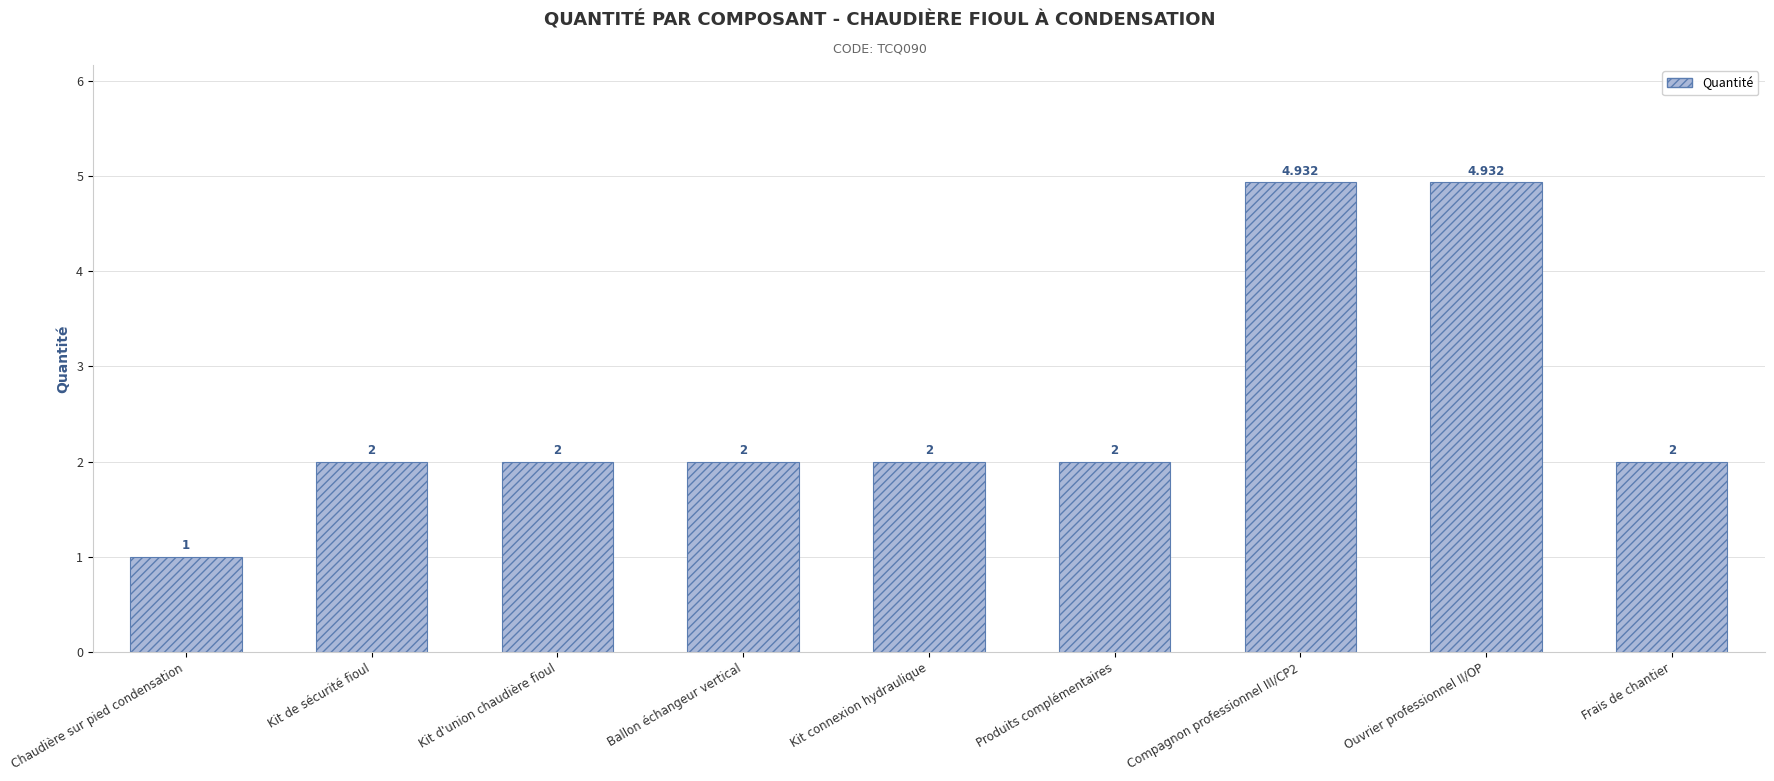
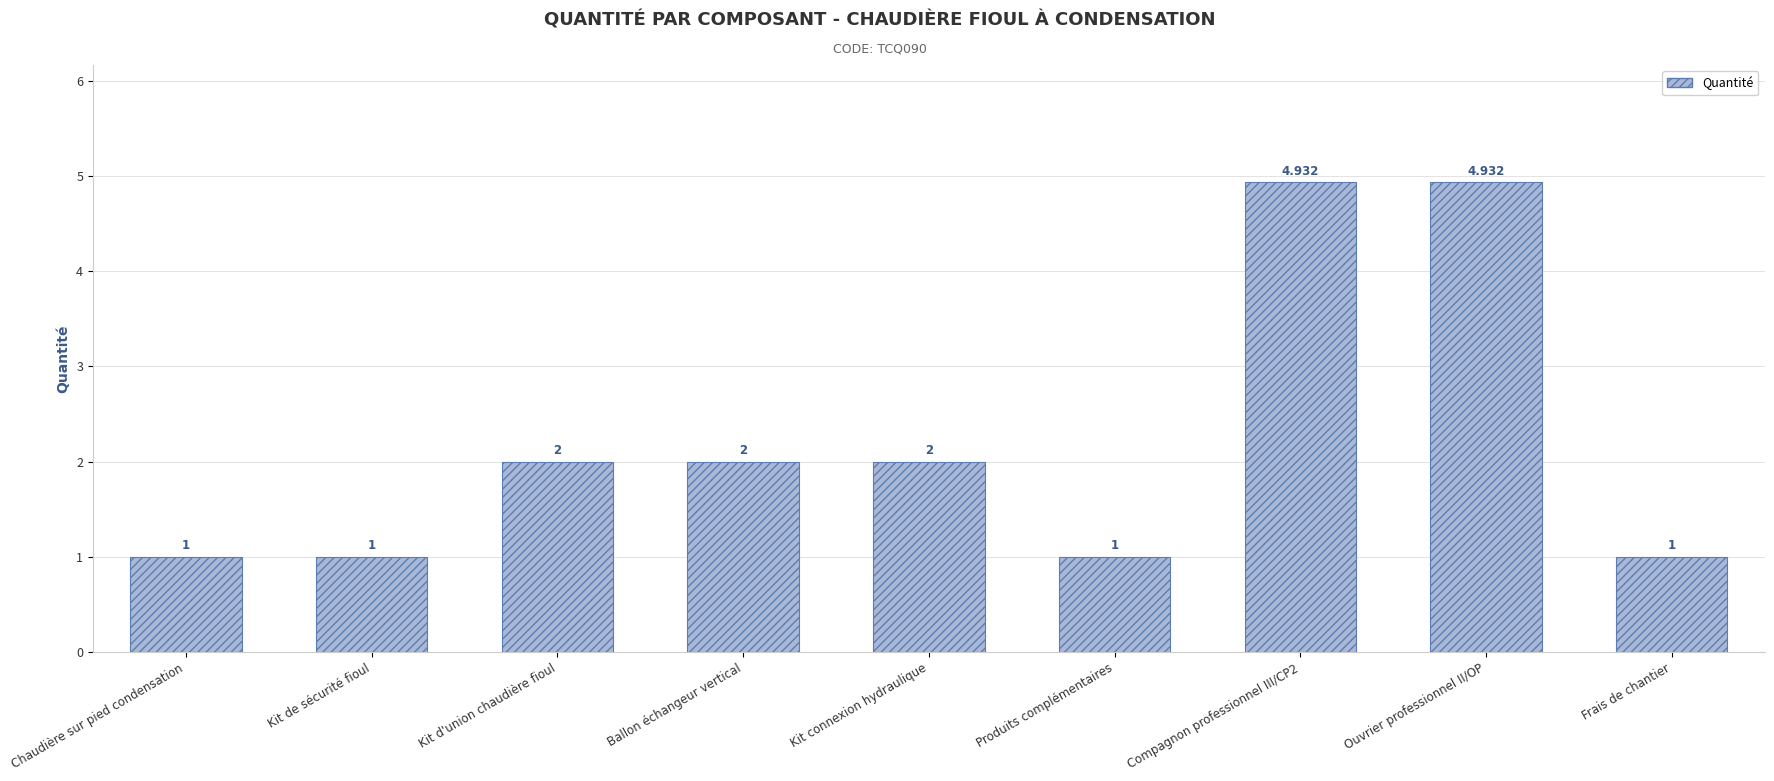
  {
    "Chaudière sur pied condensation": 1,
-   "Kit de sécurité fioul": 2,
+   "Kit de sécurité fioul": 1,
    "Kit d'union chaudière fioul": 2,
    "Ballon échangeur vertical": 2,
    "Kit connexion hydraulique": 2,
-   "Produits complémentaires": 2,
+   "Produits complémentaires": 1,
    "Compagnon professionnel III/CP2": 4.932,
    "Ouvrier professionnel II/OP": 4.932,
-   "Frais de chantier": 2
+   "Frais de chantier": 1
  }
